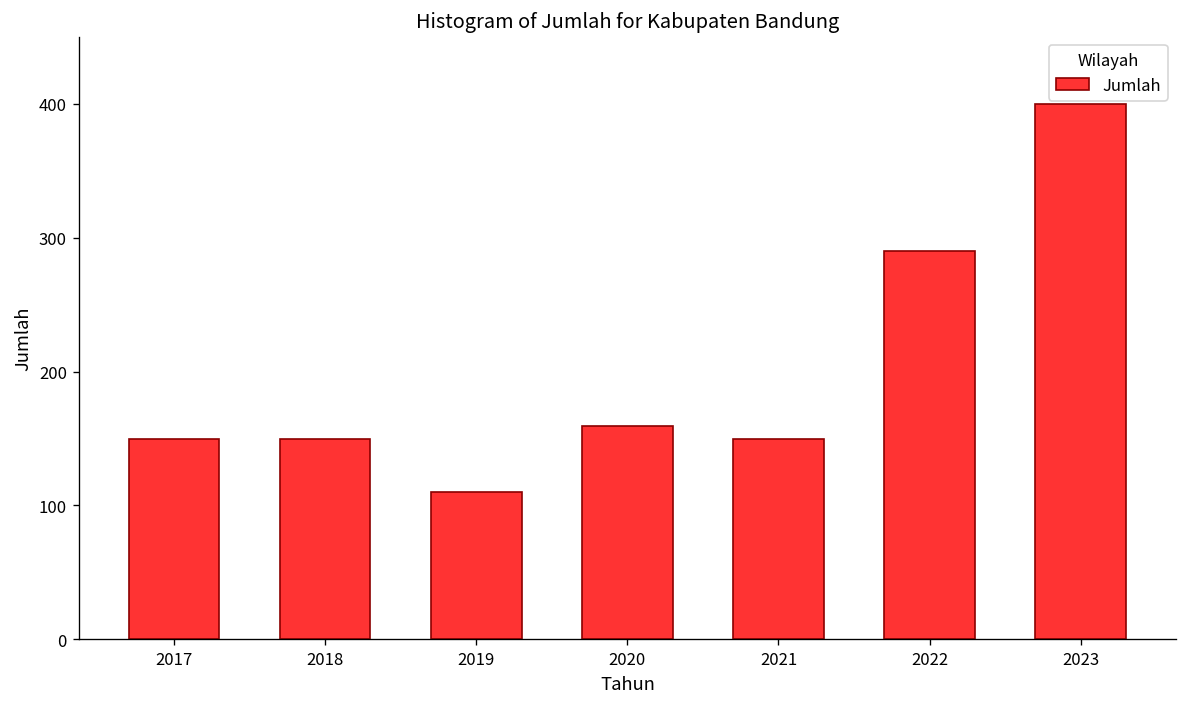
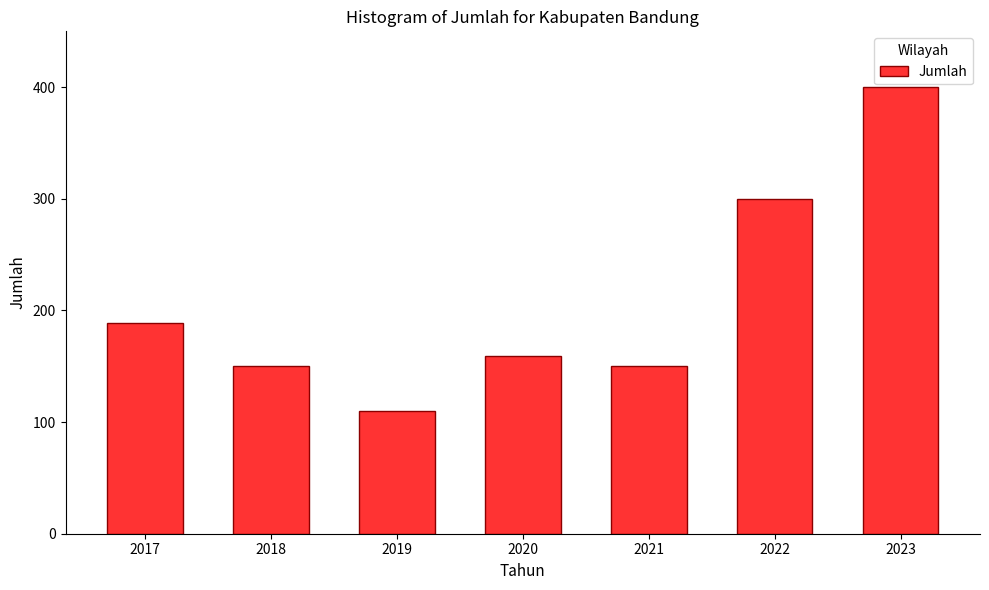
  {
-   "2017": 150,
+   "2017": 189,
    "2018": 150,
    "2019": 110,
    "2020": 159,
    "2021": 150,
-   "2022": 290,
+   "2022": 300,
    "2023": 400
  }
